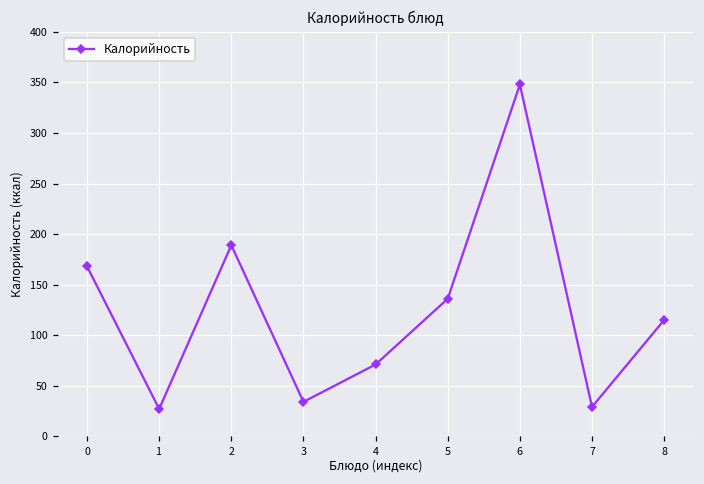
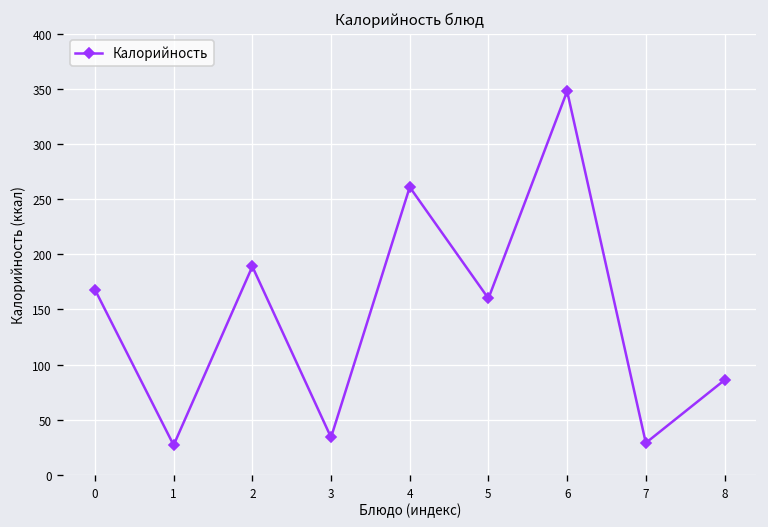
  {
    "0": 170,
    "1": 30,
    "2": 190,
    "3": 30,
-   "4": 70,
-   "5": 140,
+   "4": 260,
+   "5": 160,
    "6": 350,
    "7": 30,
-   "8": 120
+   "8": 90
  }
